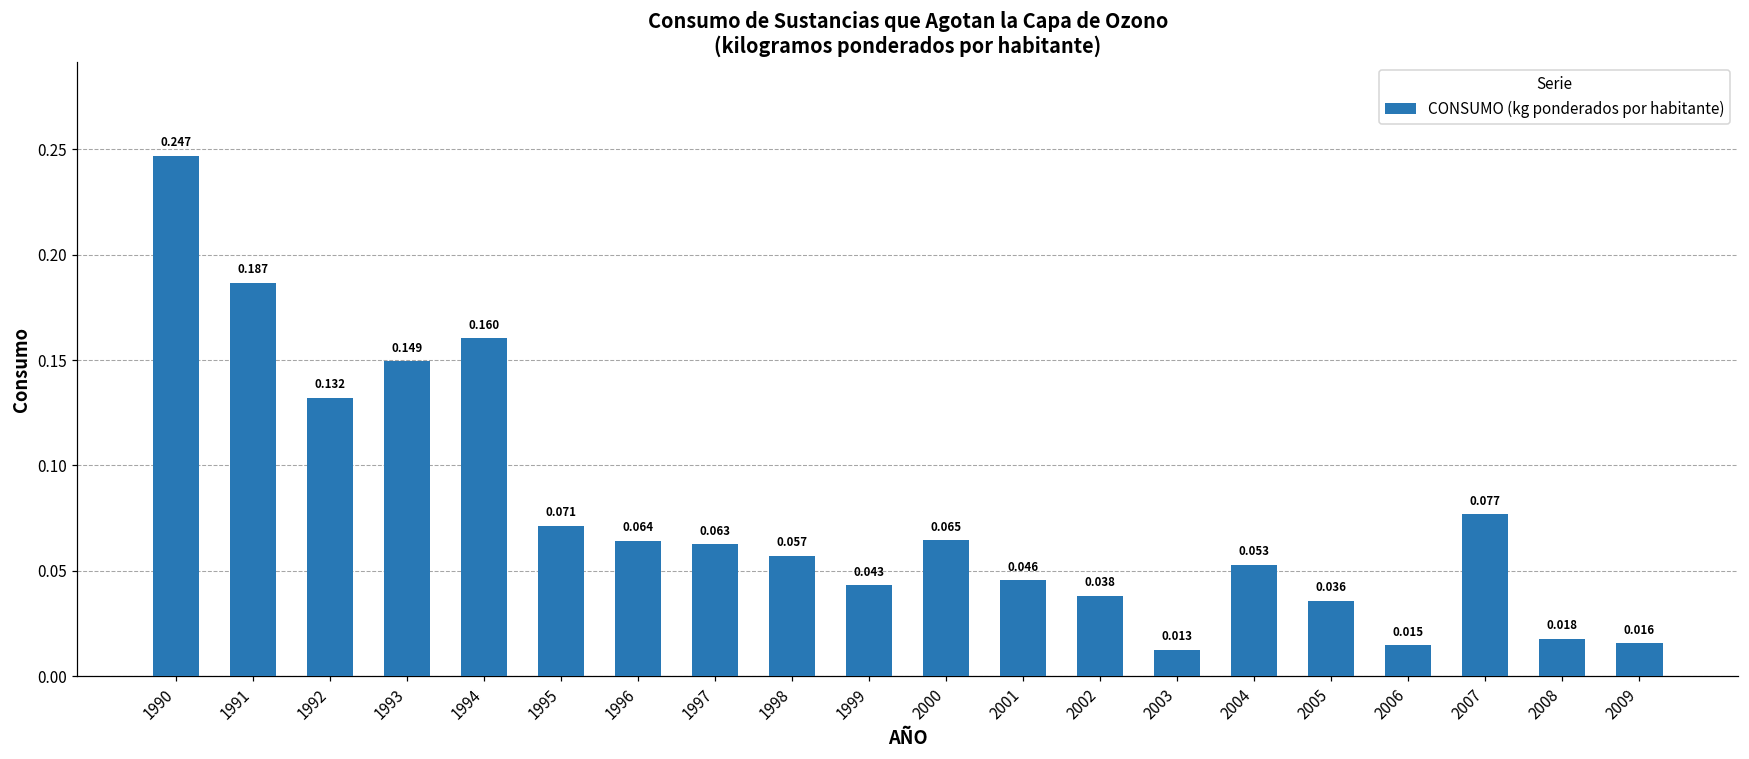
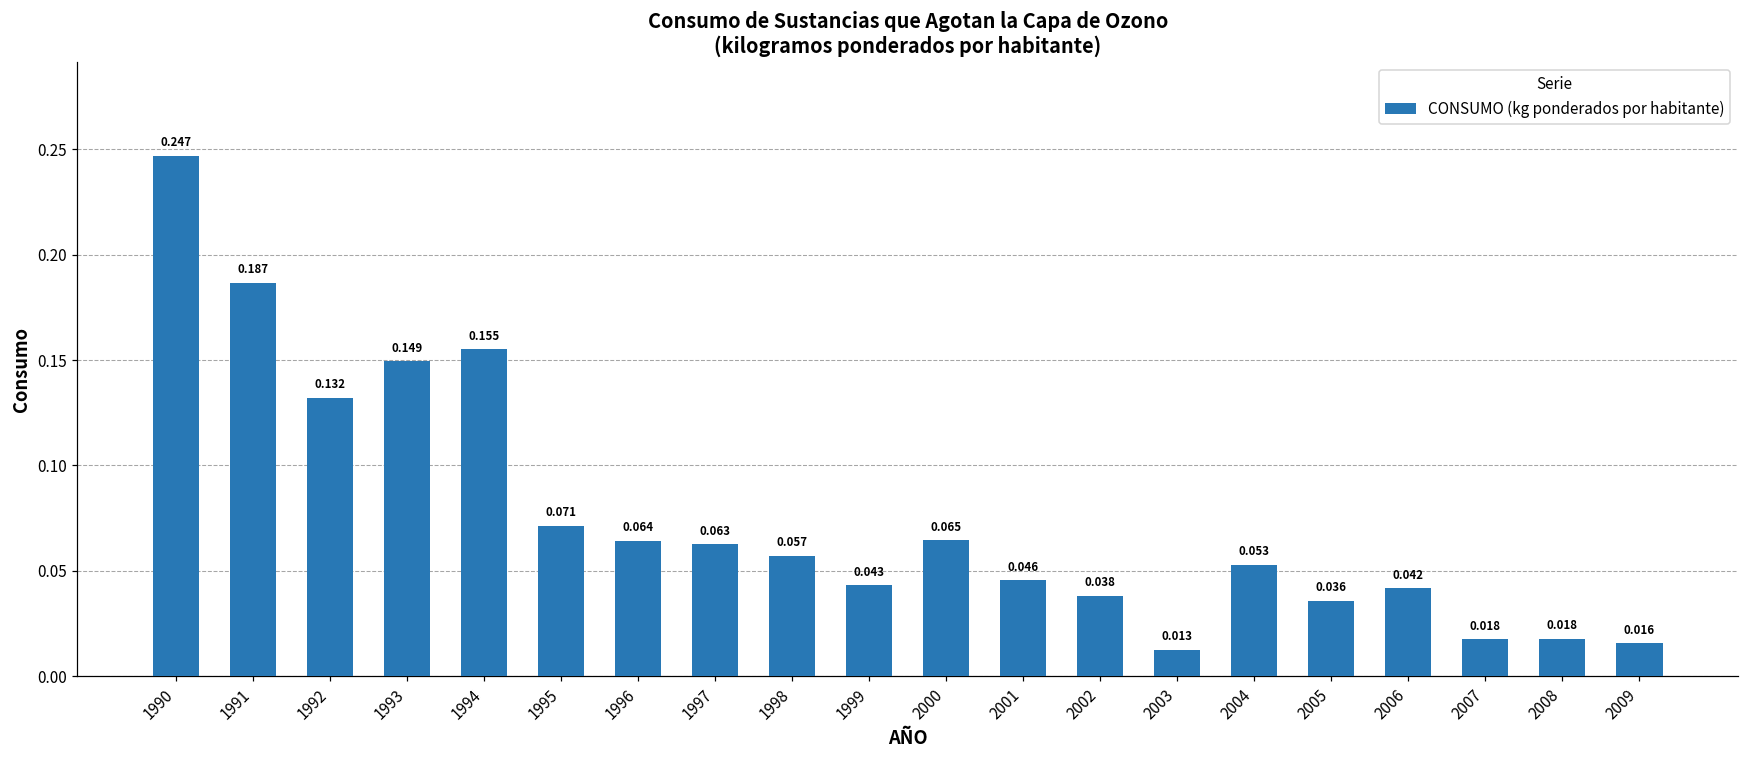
  {
    "1990": 0.247,
    "1991": 0.187,
    "1992": 0.132,
    "1993": 0.149,
-   "1994": 0.160,
+   "1994": 0.155,
    "1995": 0.071,
    "1996": 0.064,
    "1997": 0.063,
    "1998": 0.057,
    "1999": 0.043,
    "2000": 0.065,
    "2001": 0.046,
    "2002": 0.038,
    "2003": 0.013,
    "2004": 0.053,
    "2005": 0.036,
-   "2006": 0.015,
-   "2007": 0.077,
+   "2006": 0.042,
+   "2007": 0.018,
    "2008": 0.018,
    "2009": 0.016
  }
